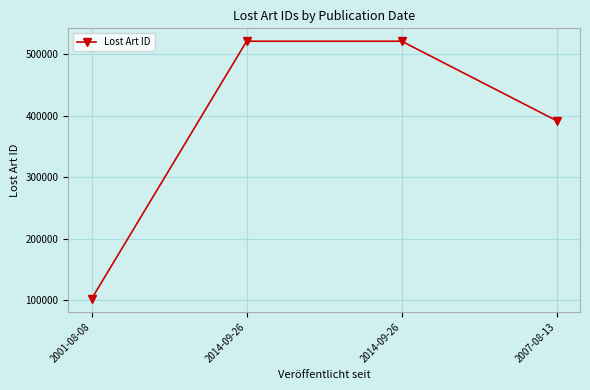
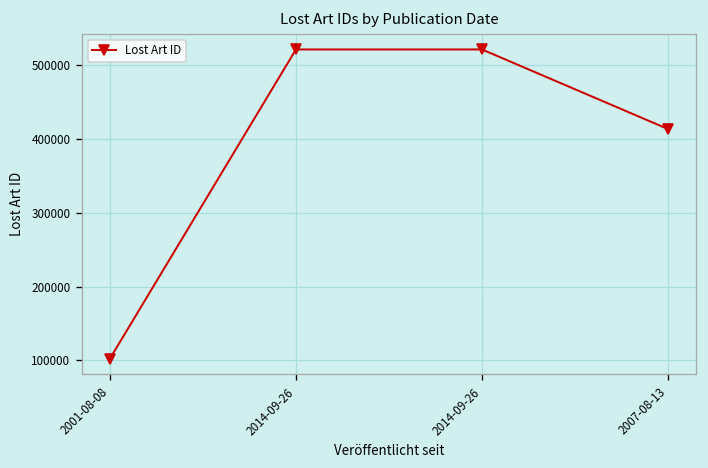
  {
    "2001-08-08": 100000,
-   "2007-08-13": 390000
+   "2007-08-13": 410000
  }
